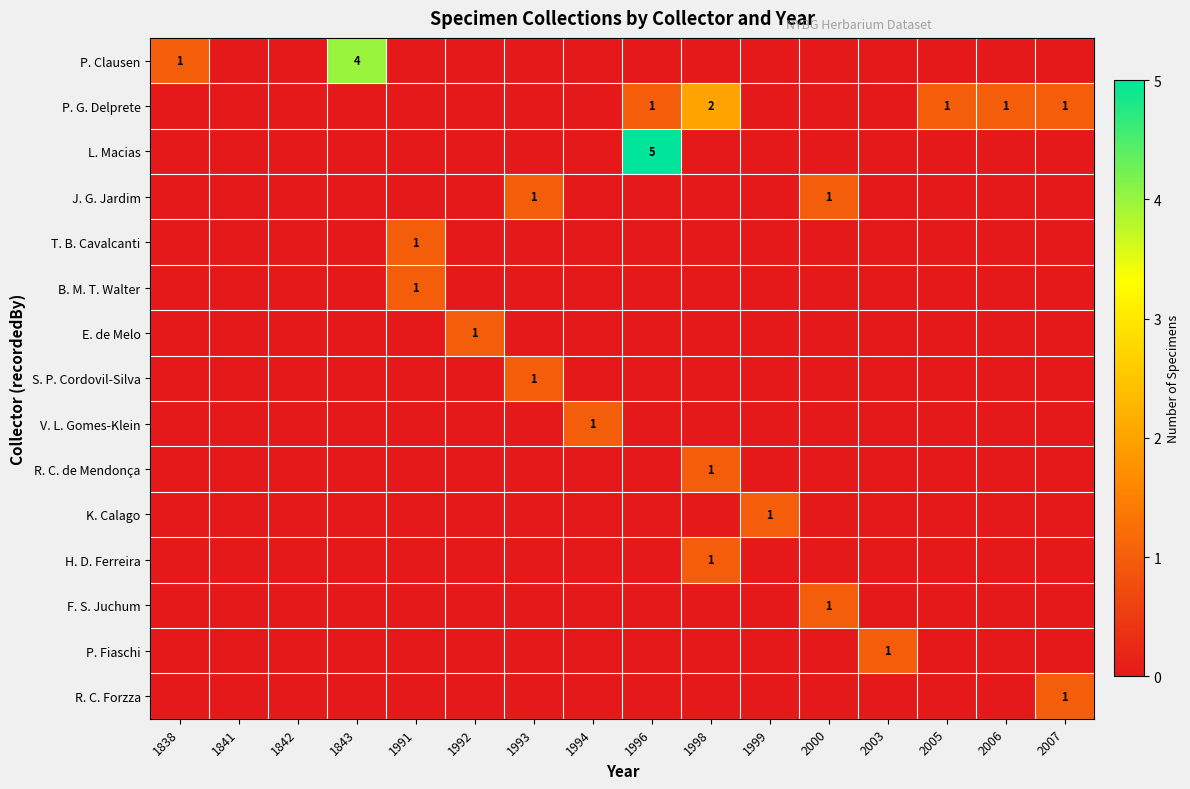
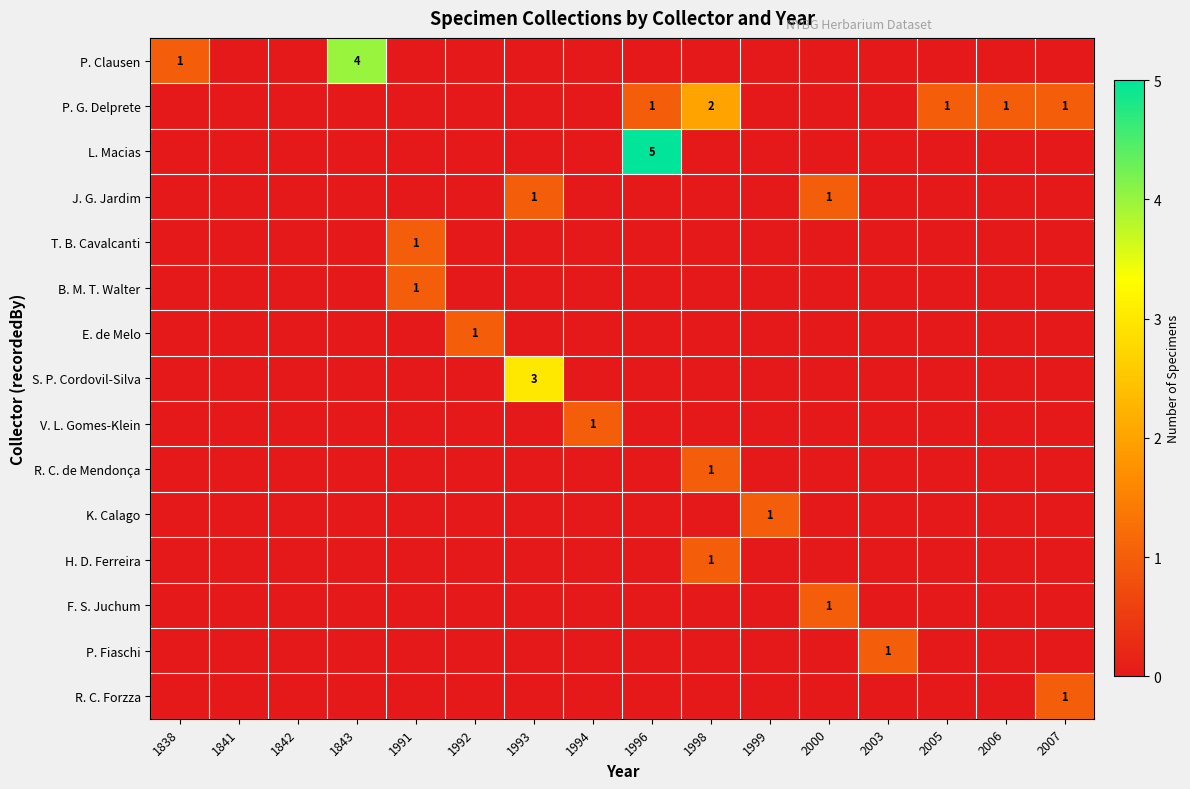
  {
    "P. Clausen": {
      "1838": 1,
      "1843": 4
    },
    "P. G. Delprete": {
      "1996": 1,
      "1998": 2,
      "2005": 1,
      "2006": 1,
      "2007": 1
    },
    "L. Macias": {
      "1996": 5
    },
    "J. G. Jardim": {
      "1993": 1,
      "2000": 1
    },
    "T. B. Cavalcanti": {
      "1991": 1
    },
    "B. M. T. Walter": {
      "1991": 1
    },
    "E. de Melo": {
      "1992": 1
    },
    "S. P. Cordovil-Silva": {
-     "1993": 1
+     "1993": 3
    },
    "V. L. Gomes-Klein": {
      "1994": 1
    },
    "R. C. de Mendonça": {
      "1998": 1
    },
    "K. Calago": {
      "1999": 1
    },
    "H. D. Ferreira": {
      "1998": 1
    },
    "F. S. Juchum": {
      "2000": 1
    },
    "P. Fiaschi": {
      "2003": 1
    },
    "R. C. Forzza": {
      "2007": 1
    }
  }
